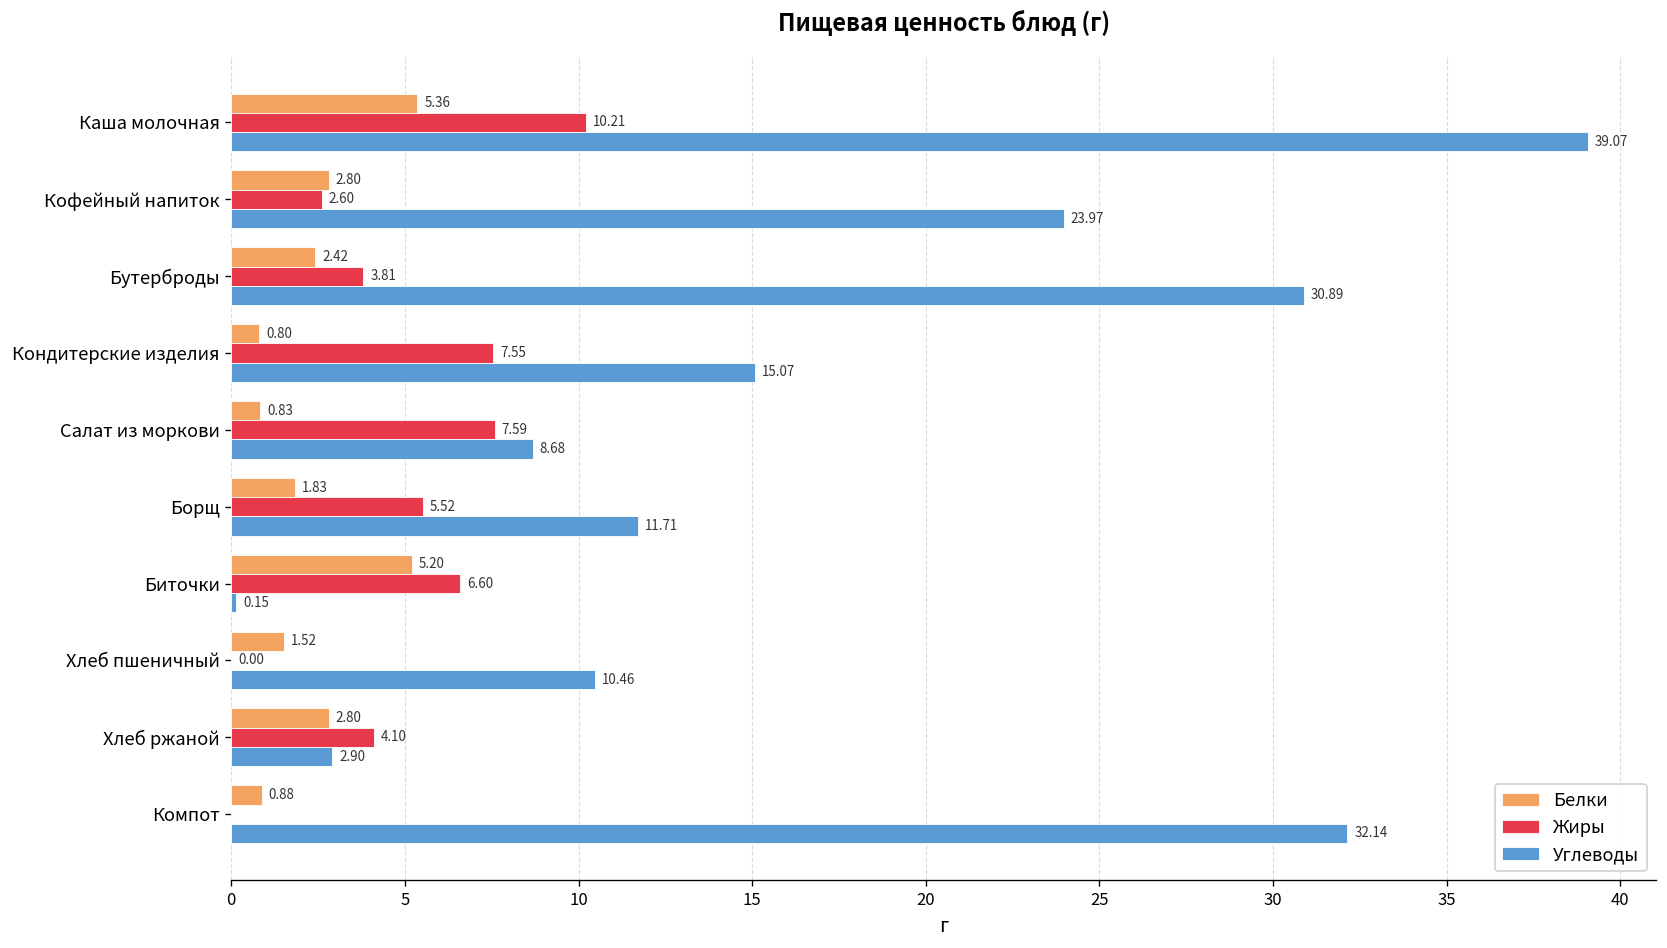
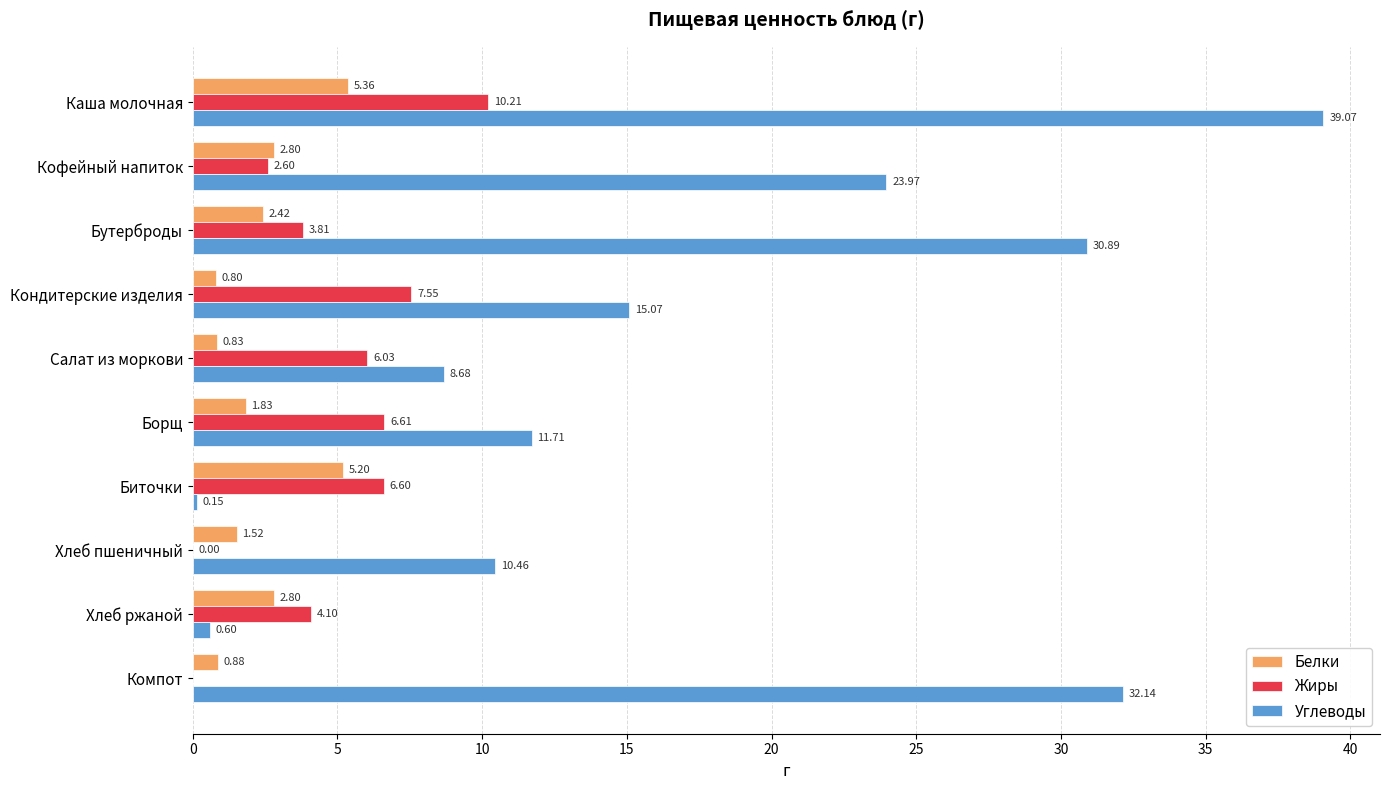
  {
    "Белки": {
      "Каша молочная": 5.36,
      "Кофейный напиток": 2.80,
      "Бутерброды": 2.42,
      "Кондитерские изделия": 0.80,
      "Салат из моркови": 0.83,
      "Борщ": 1.83,
      "Биточки": 5.20,
      "Хлеб пшеничный": 1.52,
      "Хлеб ржаной": 2.80,
      "Компот": 0.88
    },
    "Жиры": {
      "Каша молочная": 10.21,
      "Кофейный напиток": 2.60,
      "Бутерброды": 3.81,
      "Кондитерские изделия": 7.55,
-     "Салат из моркови": 7.59,
-     "Борщ": 5.52,
+     "Салат из моркови": 6.03,
+     "Борщ": 6.61,
      "Биточки": 6.60,
      "Хлеб пшеничный": 0.00,
      "Хлеб ржаной": 4.10
    },
    "Углеводы": {
      "Каша молочная": 39.07,
      "Кофейный напиток": 23.97,
      "Бутерброды": 30.89,
      "Кондитерские изделия": 15.07,
      "Салат из моркови": 8.68,
      "Борщ": 11.71,
      "Биточки": 0.15,
      "Хлеб пшеничный": 10.46,
-     "Хлеб ржаной": 2.90,
+     "Хлеб ржаной": 0.60,
      "Компот": 32.14
    }
  }
